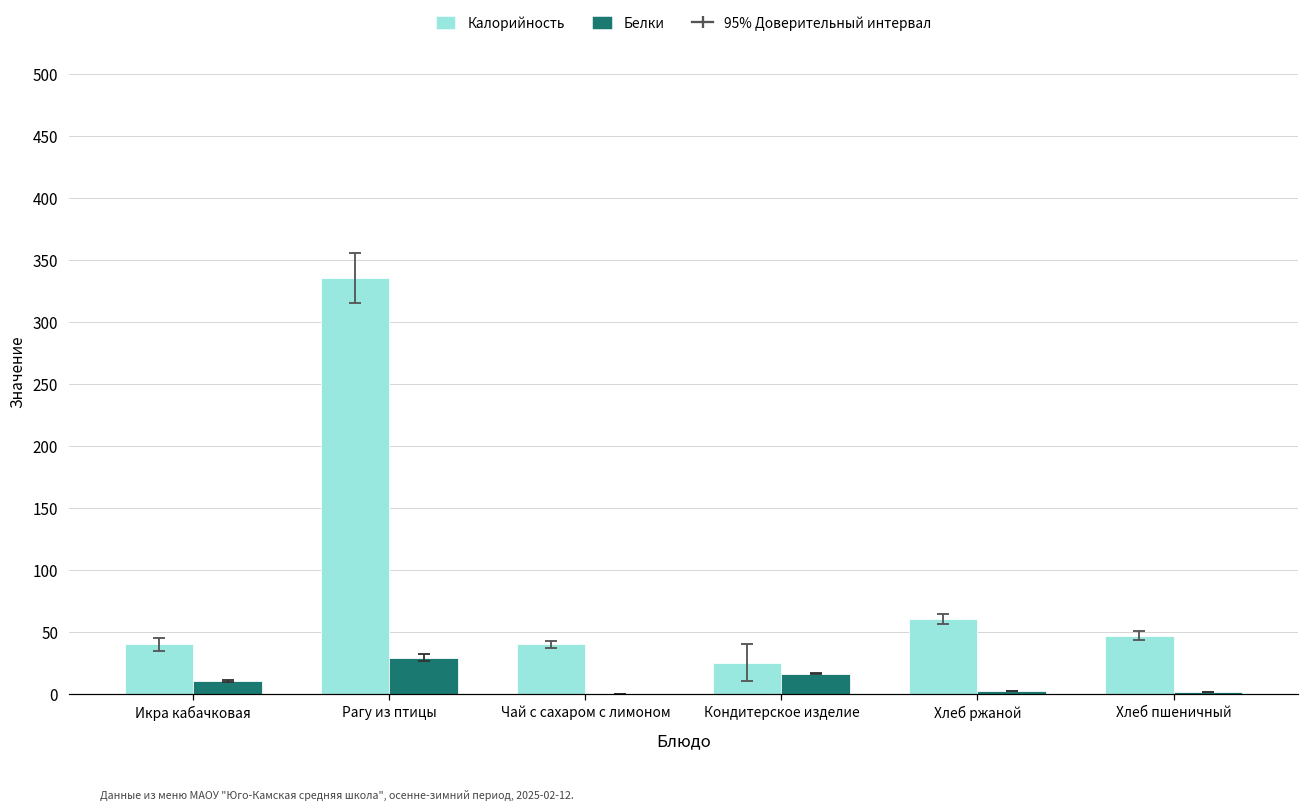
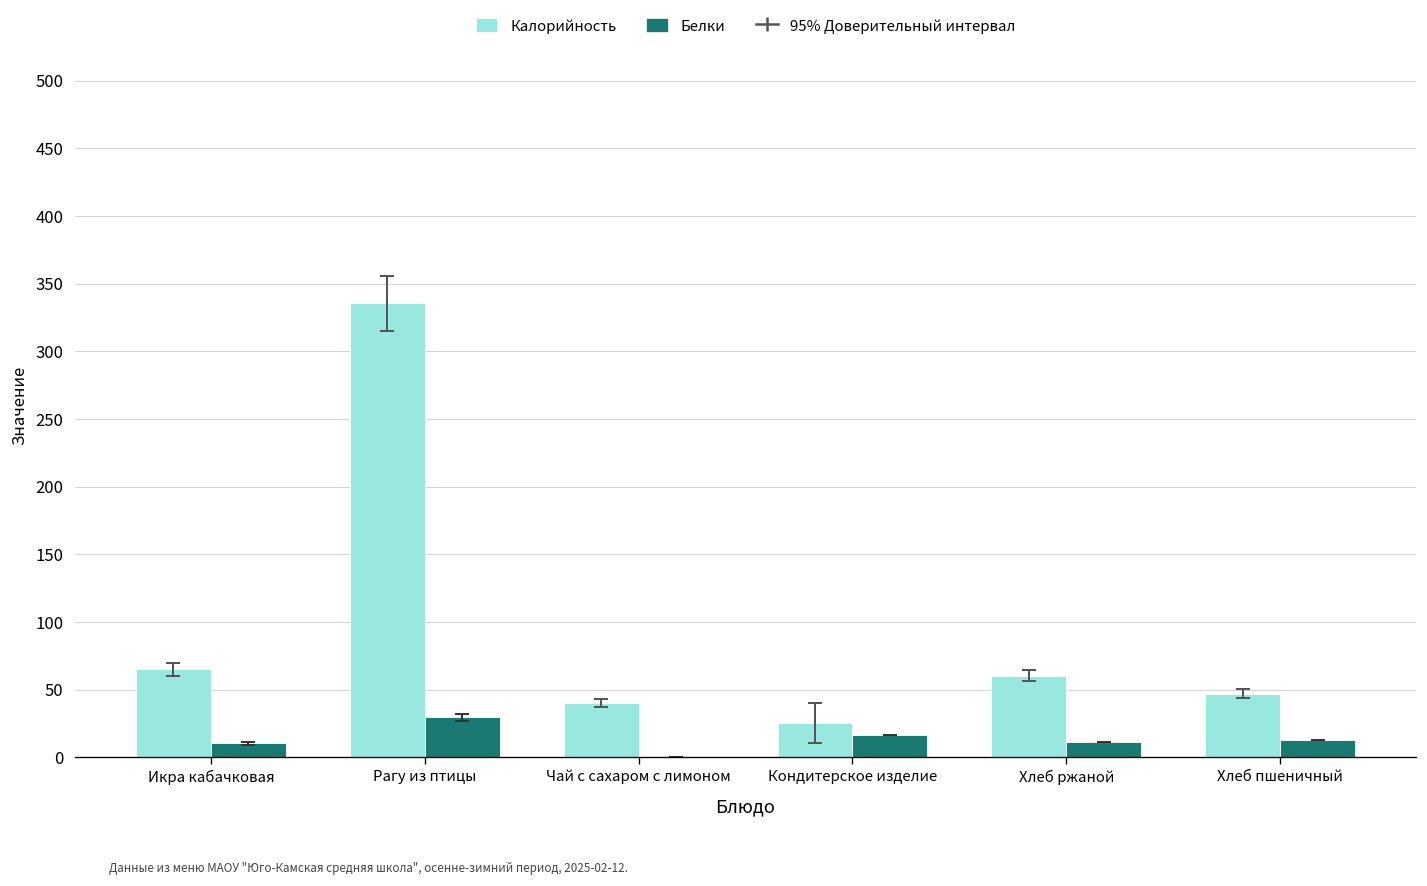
  {
    "Калорийность": {
-     "Икра кабачковая": 40,
+     "Икра кабачковая": 65,
      "Рагу из птицы": 335,
      "Чай с сахаром с лимоном": 40,
      "Кондитерское изделие": 25,
      "Хлеб ржаной": 60,
      "Хлеб пшеничный": 47
    },
    "Белки": {
      "Икра кабачковая": 10,
      "Рагу из птицы": 29,
      "Кондитерское изделие": 16,
-     "Хлеб ржаной": 2,
-     "Хлеб пшеничный": 2
+     "Хлеб ржаной": 11,
+     "Хлеб пшеничный": 13
    }
  }
